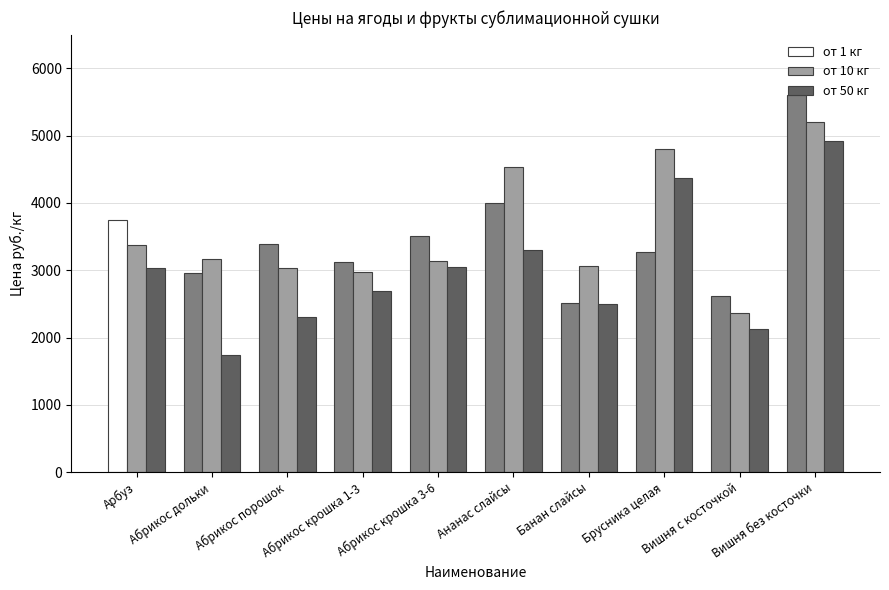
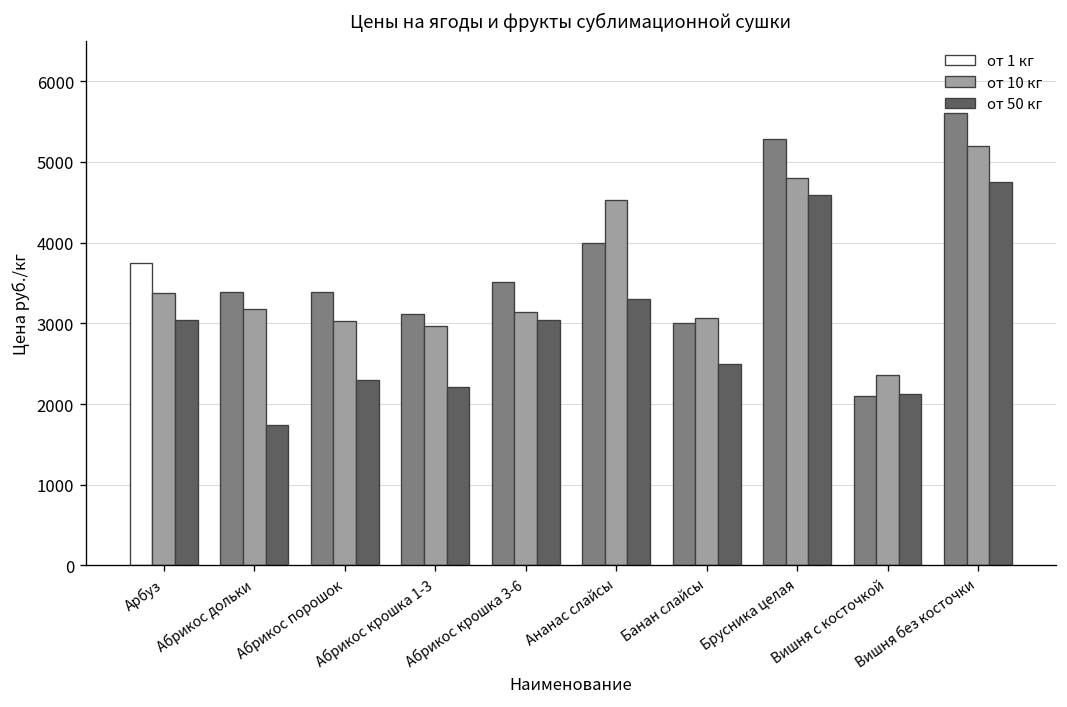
  {
    "от 1 кг": {
      "Арбуз": 3700,
-     "Абрикос дольки": 3000,
+     "Абрикос дольки": 3400,
      "Абрикос порошок": 3400,
      "Абрикос крошка 1-3": 3100,
      "Абрикос крошка 3-6": 3500,
      "Ананас слайсы": 4000,
-     "Банан слайсы": 2500,
-     "Брусника целая": 3300,
-     "Вишня с косточкой": 2600,
+     "Банан слайсы": 3000,
+     "Брусника целая": 5300,
+     "Вишня с косточкой": 2100,
      "Вишня без косточки": 5600
    },
    "от 10 кг": {
      "Арбуз": 3400,
      "Абрикос дольки": 3200,
      "Абрикос порошок": 3000,
      "Абрикос крошка 1-3": 3000,
      "Абрикос крошка 3-6": 3100,
      "Ананас слайсы": 4500,
      "Банан слайсы": 3100,
      "Брусника целая": 4800,
      "Вишня с косточкой": 2400,
      "Вишня без косточки": 5200
    },
    "от 50 кг": {
      "Арбуз": 3000,
      "Абрикос дольки": 1700,
      "Абрикос порошок": 2300,
-     "Абрикос крошка 1-3": 2700,
+     "Абрикос крошка 1-3": 2200,
      "Абрикос крошка 3-6": 3000,
      "Ананас слайсы": 3300,
      "Банан слайсы": 2500,
-     "Брусника целая": 4400,
+     "Брусника целая": 4600,
      "Вишня с косточкой": 2100,
-     "Вишня без косточки": 4900
+     "Вишня без косточки": 4800
    }
  }
